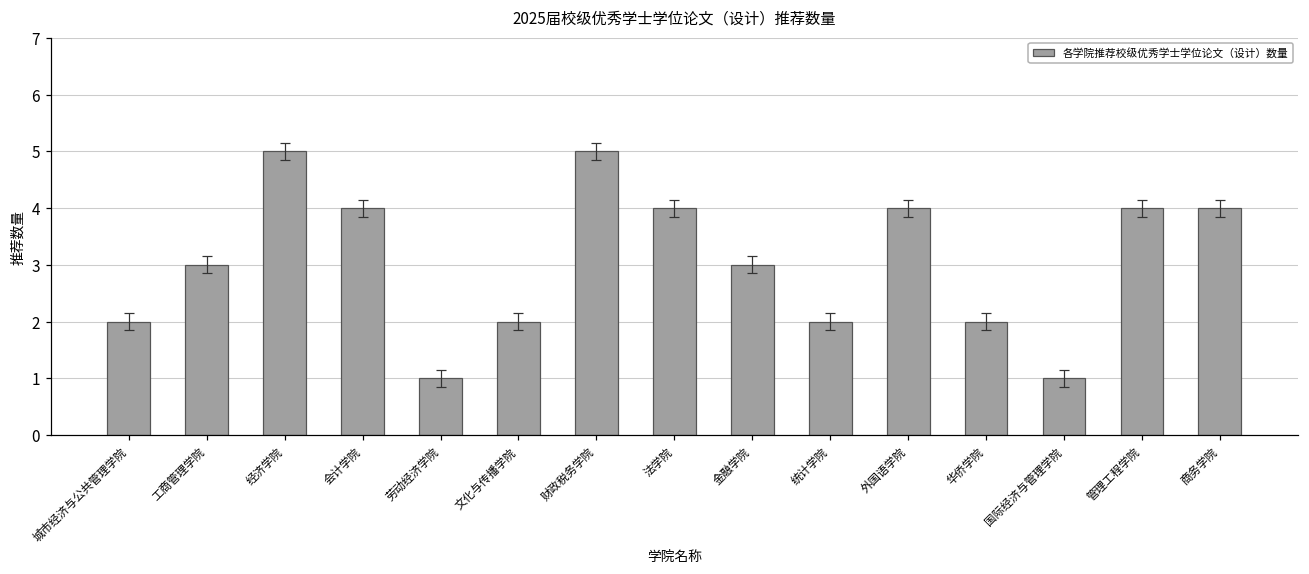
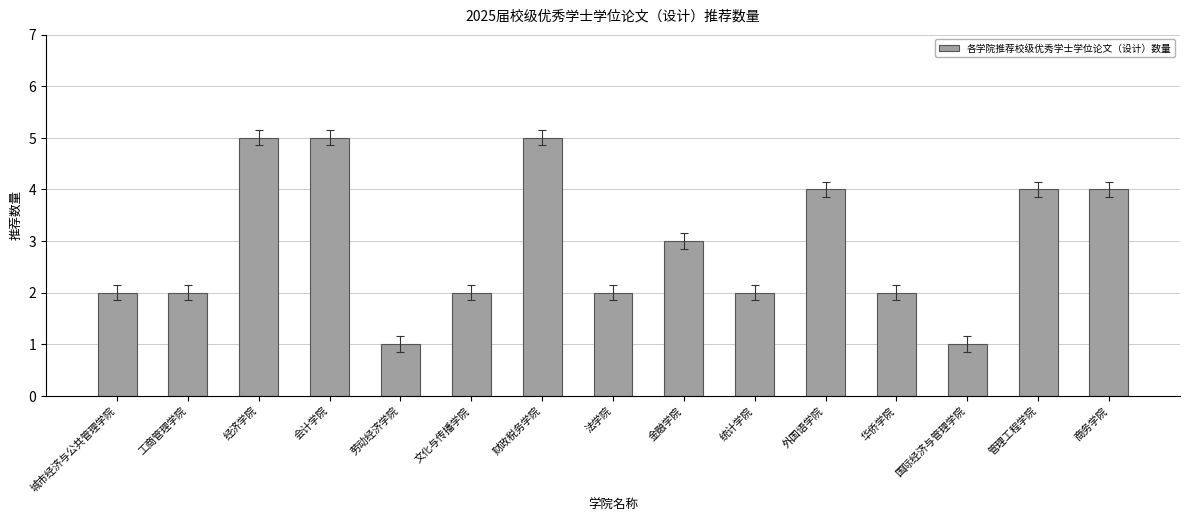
  {
    "各学院推荐校级优秀学士学位论文（设计）数量": {
      "城市经济与公共管理学院": 2,
-     "工商管理学院": 3,
+     "工商管理学院": 2,
      "经济学院": 5,
-     "会计学院": 4,
+     "会计学院": 5,
      "劳动经济学院": 1,
      "文化与传播学院": 2,
      "财政税务学院": 5,
-     "法学院": 4,
+     "法学院": 2,
      "金融学院": 3,
      "统计学院": 2,
      "外国语学院": 4,
      "华侨学院": 2,
      "国际经济与管理学院": 1,
      "管理工程学院": 4,
      "商务学院": 4
    }
  }
